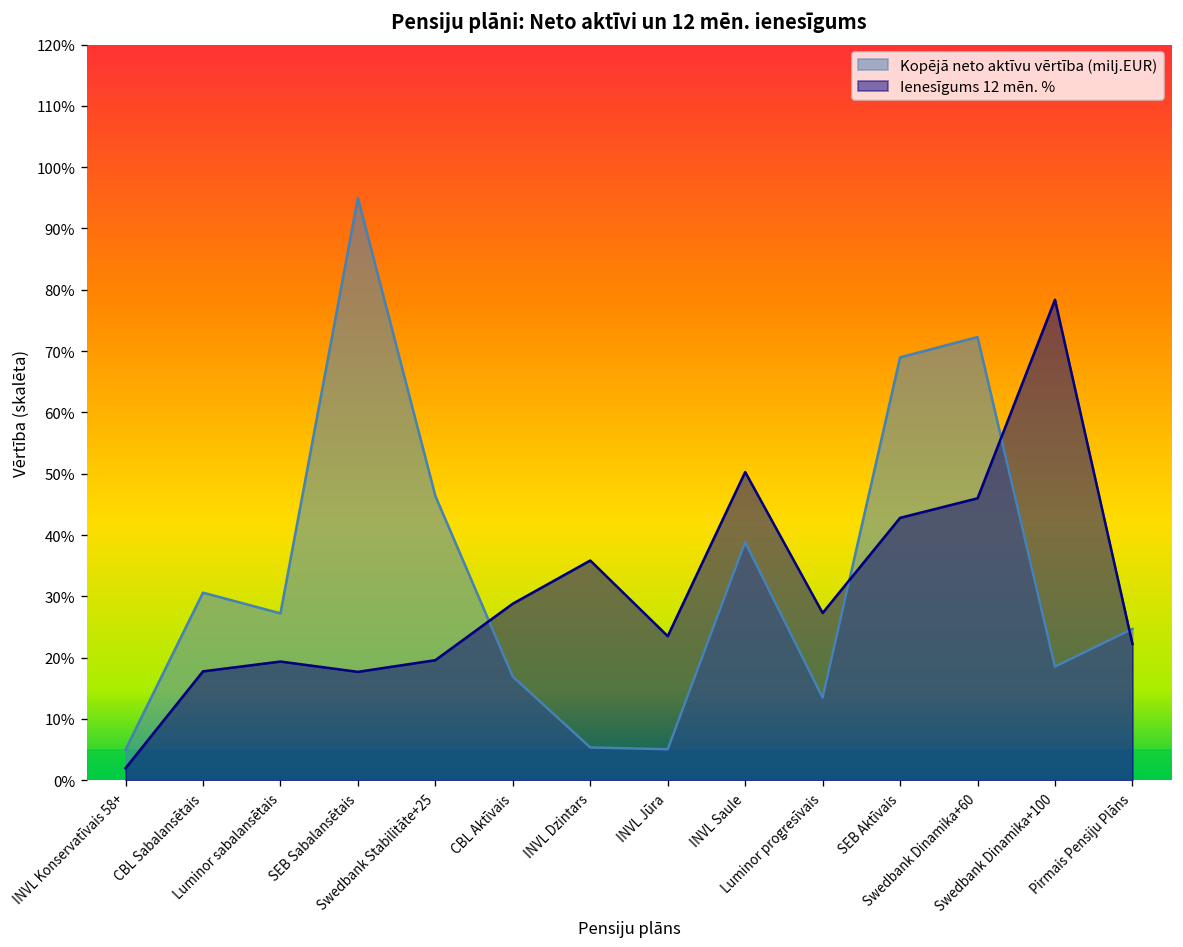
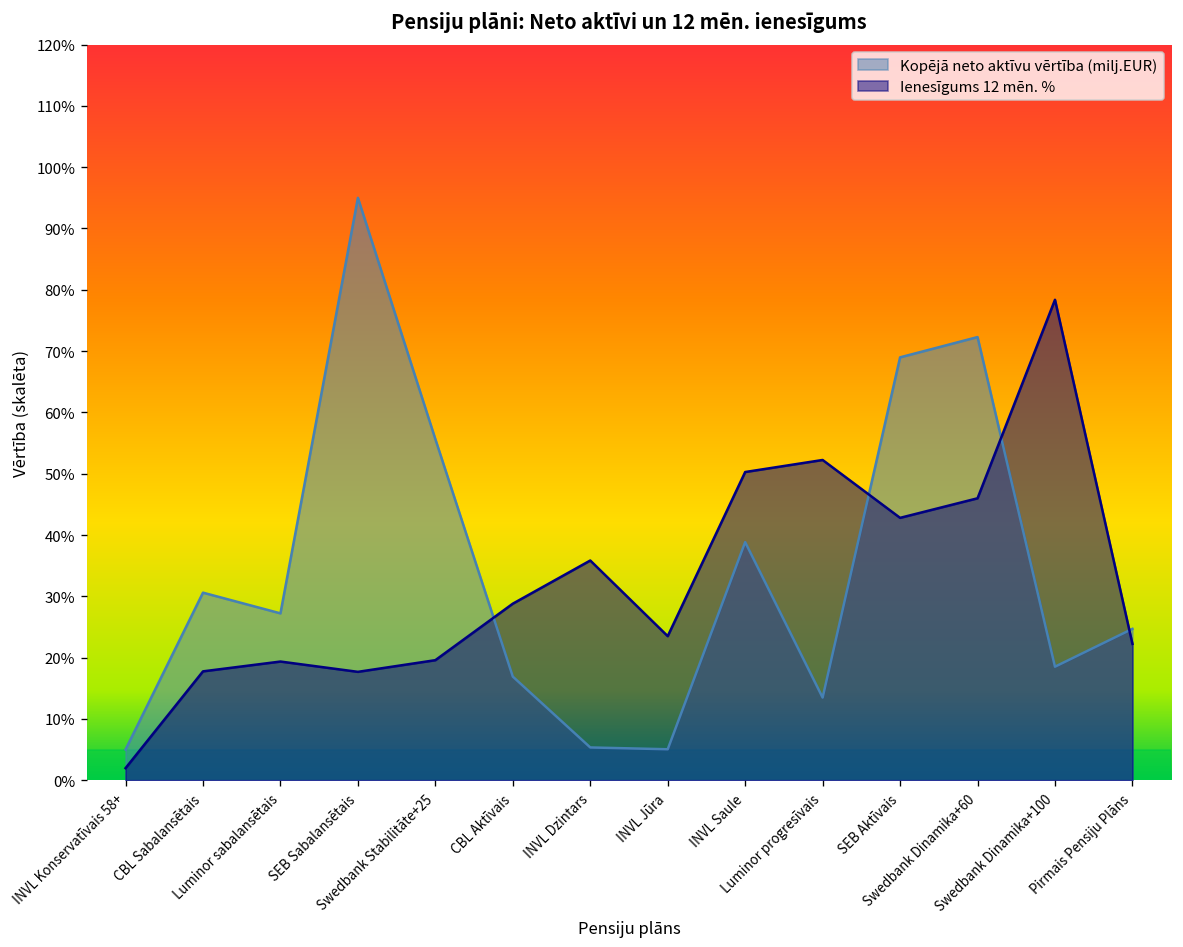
  {
    "Kopējā neto aktīvu vērtība (milj.EUR)": {
      "CBL Sabalansētais": "31%",
      "Luminor sabalansētais": "27%",
      "SEB Sabalansētais": "95%",
-     "Swedbank Stabilitāte+25": "46%",
+     "Swedbank Stabilitāte+25": "56%",
      "CBL Aktīvais": "17%",
      "INVL Dzintars": "5%",
      "INVL Jūra": "5%",
      "INVL Saule": "39%",
      "Luminor progresīvais": "13%",
      "SEB Aktīvais": "69%",
      "Swedbank Dinamika+60": "72%",
      "Swedbank Dinamika+100": "19%",
      "Pirmais Pensiju Plāns": "25%"
    },
    "Ienesīgums 12 mēn. %": {
      "CBL Sabalansētais": "18%",
      "Luminor sabalansētais": "19%",
      "SEB Sabalansētais": "18%",
      "Swedbank Stabilitāte+25": "20%",
      "CBL Aktīvais": "29%",
      "INVL Dzintars": "36%",
      "INVL Jūra": "24%",
      "INVL Saule": "50%",
-     "Luminor progresīvais": "27%",
+     "Luminor progresīvais": "52%",
      "SEB Aktīvais": "43%",
      "Swedbank Dinamika+60": "46%",
      "Swedbank Dinamika+100": "78%",
      "Pirmais Pensiju Plāns": "22%"
    }
  }
